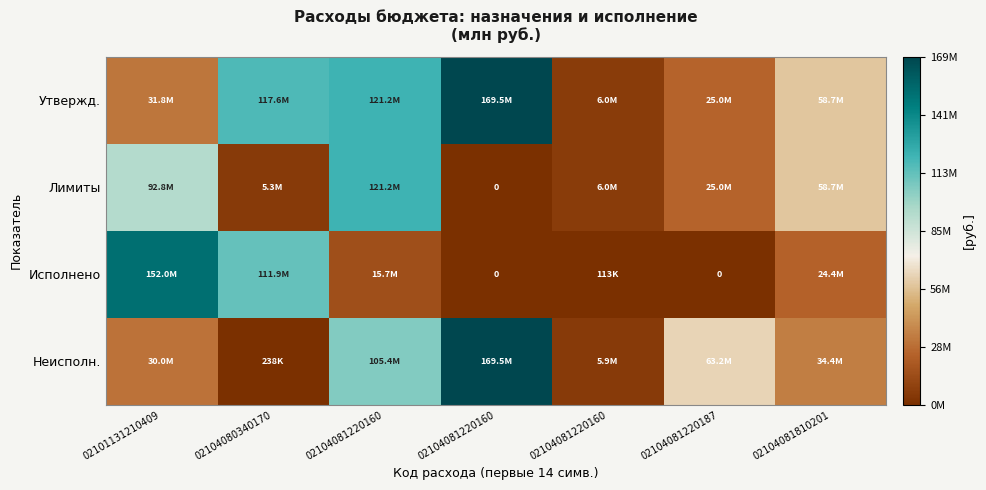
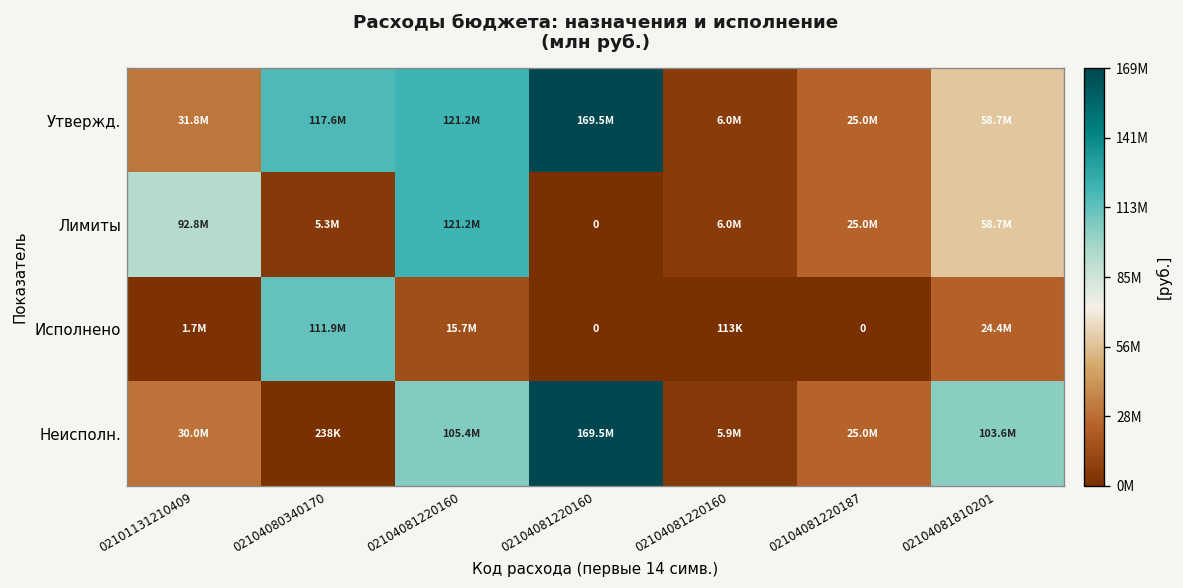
  {
    "Утвержд.": {
      "02101131210409": "31.8M",
      "02104080340170": "117.6M",
      "02104081220187": "25.0M",
      "02104081810201": "58.7M"
    },
    "Лимиты": {
      "02101131210409": "92.8M",
      "02104080340170": "5.3M",
      "02104081220187": "25.0M",
      "02104081810201": "58.7M"
    },
    "Исполнено": {
-     "02101131210409": "152.0M",
+     "02101131210409": "1.7M",
      "02104080340170": "111.9M",
      "02104081220187": "0",
      "02104081810201": "24.4M"
    },
    "Неисполн.": {
      "02101131210409": "30.0M",
      "02104080340170": "238K",
-     "02104081220187": "63.2M",
-     "02104081810201": "34.4M"
+     "02104081220187": "25.0M",
+     "02104081810201": "103.6M"
    }
  }
